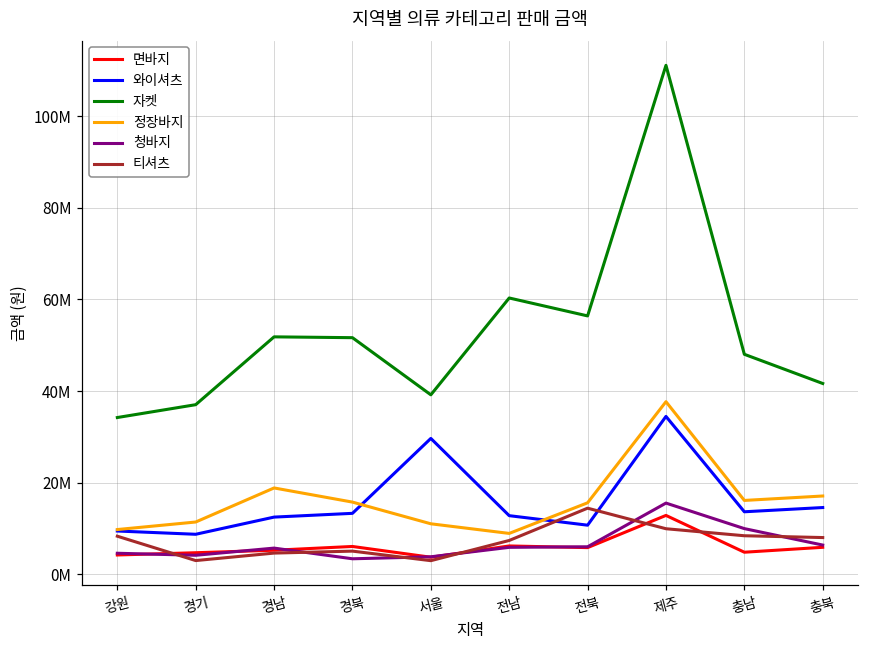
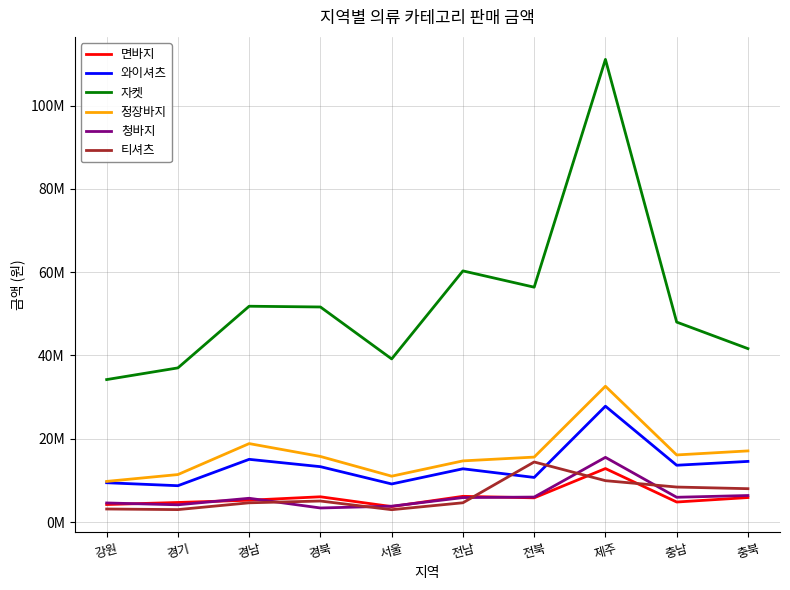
  {
    "면바지": {
      "경북": 6000000,
      "제주": 13000000,
      "충남": 5000000
    },
    "와이셔츠": {
      "경기": 9000000,
-     "경남": 12000000,
+     "경남": 15000000,
      "경북": 13000000,
-     "서울": 30000000,
+     "서울": 9000000,
      "전남": 13000000,
      "전북": 11000000,
-     "제주": 34000000,
+     "제주": 28000000,
      "충남": 14000000,
      "충북": 15000000
    },
    "자켓": {
      "강원": 34000000,
      "경기": 37000000,
      "경남": 52000000,
      "경북": 52000000,
      "서울": 39000000,
      "전남": 60000000,
      "전북": 56000000,
      "제주": 111000000,
      "충남": 48000000,
      "충북": 42000000
    },
    "정장바지": {
      "경기": 11000000,
      "경남": 19000000,
      "경북": 16000000,
      "서울": 11000000,
-     "전남": 9000000,
+     "전남": 15000000,
      "전북": 16000000,
-     "제주": 38000000,
+     "제주": 33000000,
      "충남": 16000000,
      "충북": 17000000
    },
    "청바지": {
      "경북": 3000000,
      "제주": 16000000,
-     "충남": 10000000
+     "충남": 6000000
    },
    "티셔츠": {
-     "강원": 8000000,
+     "강원": 3000000,
      "경기": 3000000,
      "경남": 5000000,
      "경북": 5000000,
      "서울": 3000000,
-     "전남": 7000000,
+     "전남": 5000000,
      "전북": 14000000,
      "제주": 10000000,
      "충남": 8000000,
      "충북": 8000000
    }
  }
